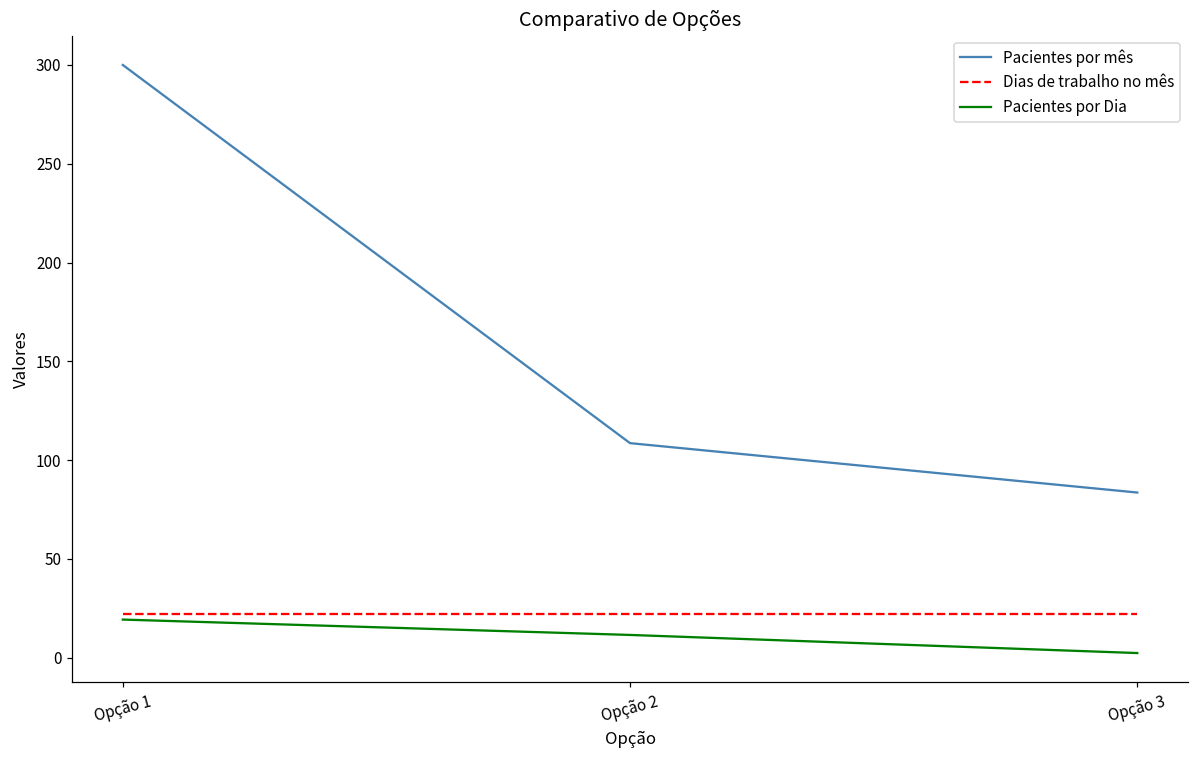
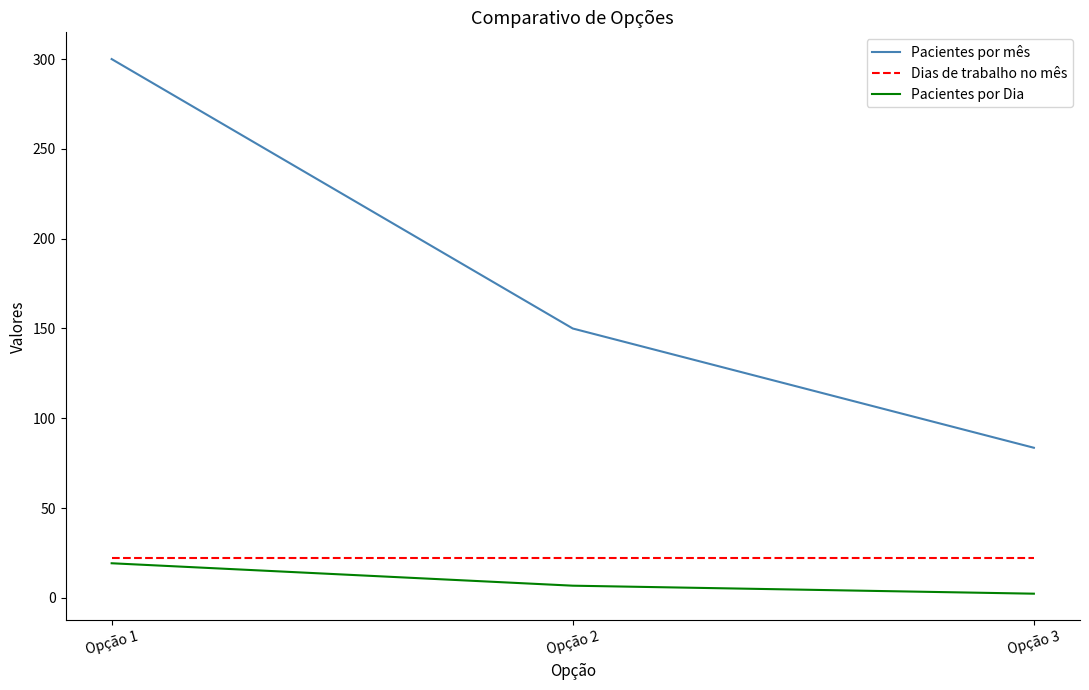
  {
    "Pacientes por mês": {
      "Opção 1": 300,
-     "Opção 2": 109,
+     "Opção 2": 150,
      "Opção 3": 84
    },
    "Dias de trabalho no mês": {
      "Opção 1": 22,
      "Opção 2": 22,
      "Opção 3": 22
    },
    "Pacientes por Dia": {
      "Opção 1": 19,
-     "Opção 2": 12,
+     "Opção 2": 7,
      "Opção 3": 2
    }
  }
